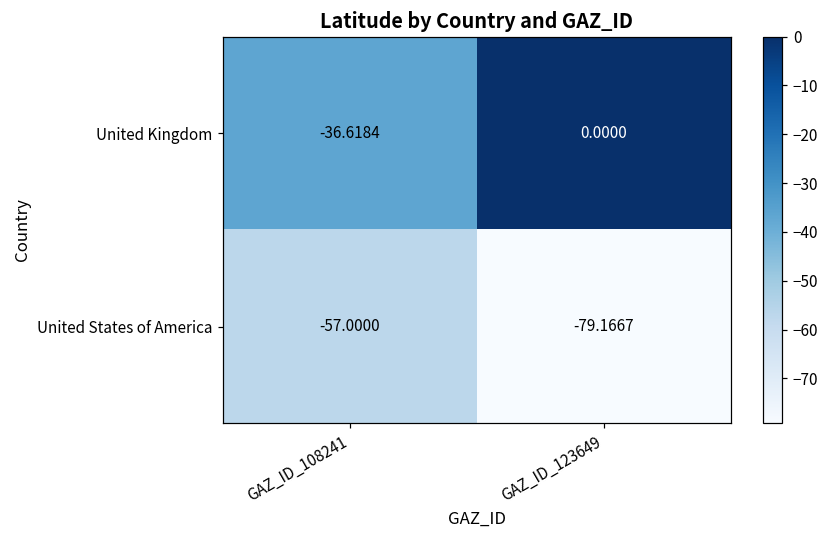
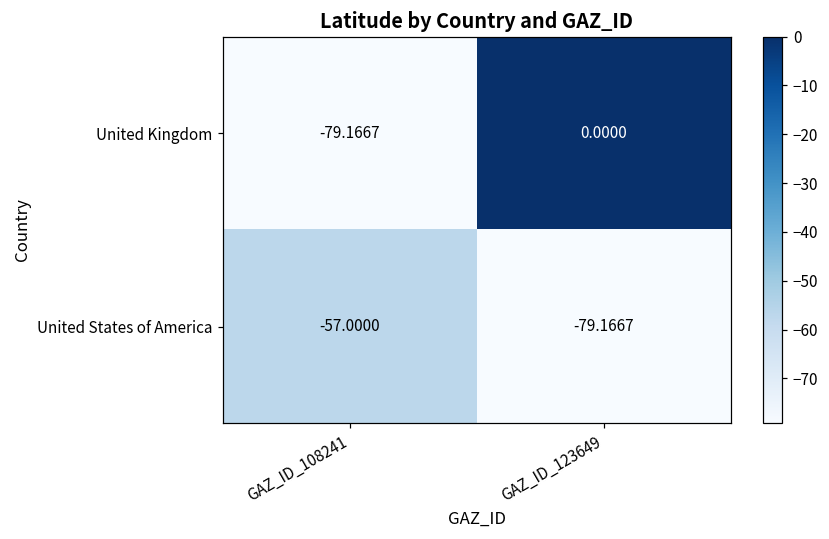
  {
    "United Kingdom": {
-     "GAZ_ID_108241": -36.6184,
+     "GAZ_ID_108241": -79.1667,
      "GAZ_ID_123649": 0.0000
    },
    "United States of America": {
      "GAZ_ID_108241": -57.0000,
      "GAZ_ID_123649": -79.1667
    }
  }
